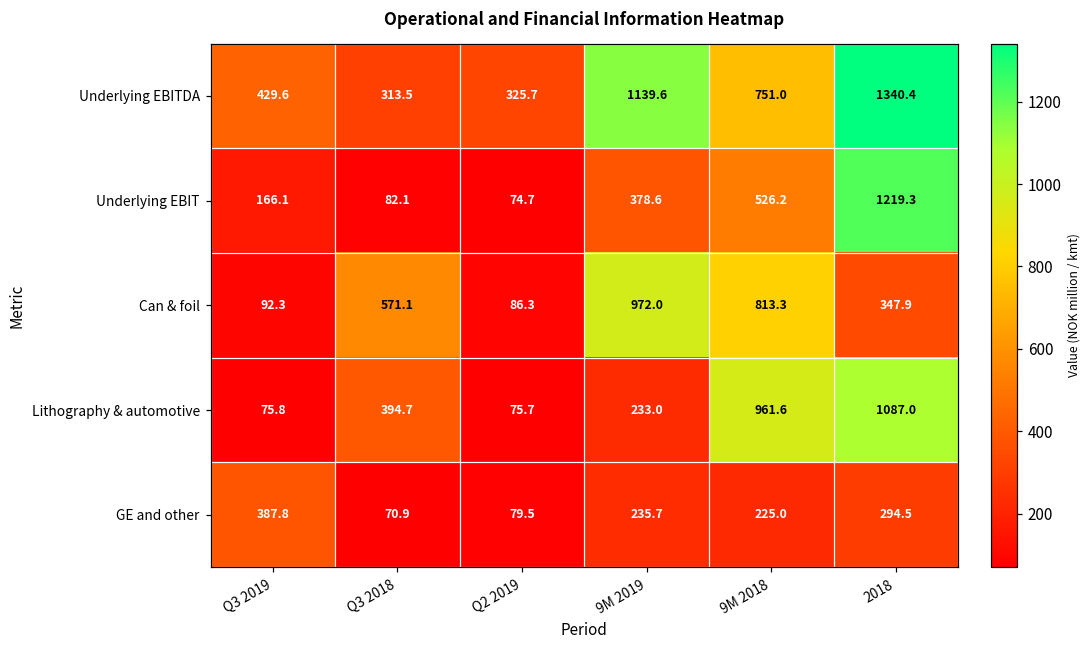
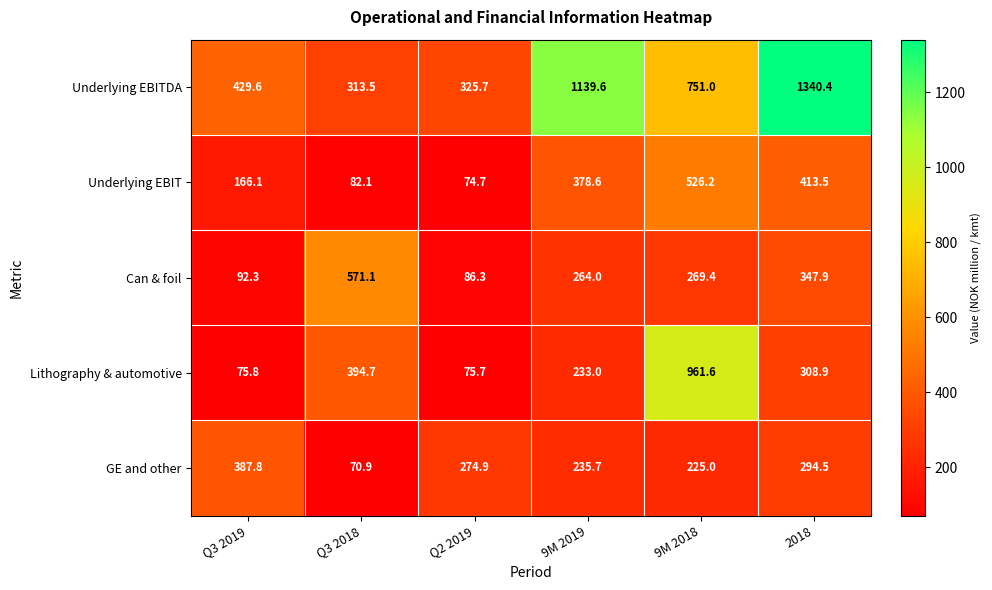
  {
    "Underlying EBITDA": {
      "Q3 2019": 429.6,
      "Q3 2018": 313.5,
      "Q2 2019": 325.7,
      "9M 2019": 1139.6,
      "9M 2018": 751.0,
      "2018": 1340.4
    },
    "Underlying EBIT": {
      "Q3 2019": 166.1,
      "Q3 2018": 82.1,
      "Q2 2019": 74.7,
      "9M 2019": 378.6,
      "9M 2018": 526.2,
-     "2018": 1219.3
+     "2018": 413.5
    },
    "Can & foil": {
      "Q3 2019": 92.3,
      "Q3 2018": 571.1,
      "Q2 2019": 86.3,
-     "9M 2019": 972.0,
-     "9M 2018": 813.3,
+     "9M 2019": 264.0,
+     "9M 2018": 269.4,
      "2018": 347.9
    },
    "Lithography & automotive": {
      "Q3 2019": 75.8,
      "Q3 2018": 394.7,
      "Q2 2019": 75.7,
      "9M 2019": 233.0,
      "9M 2018": 961.6,
-     "2018": 1087.0
+     "2018": 308.9
    },
    "GE and other": {
      "Q3 2019": 387.8,
      "Q3 2018": 70.9,
-     "Q2 2019": 79.5,
+     "Q2 2019": 274.9,
      "9M 2019": 235.7,
      "9M 2018": 225.0,
      "2018": 294.5
    }
  }
